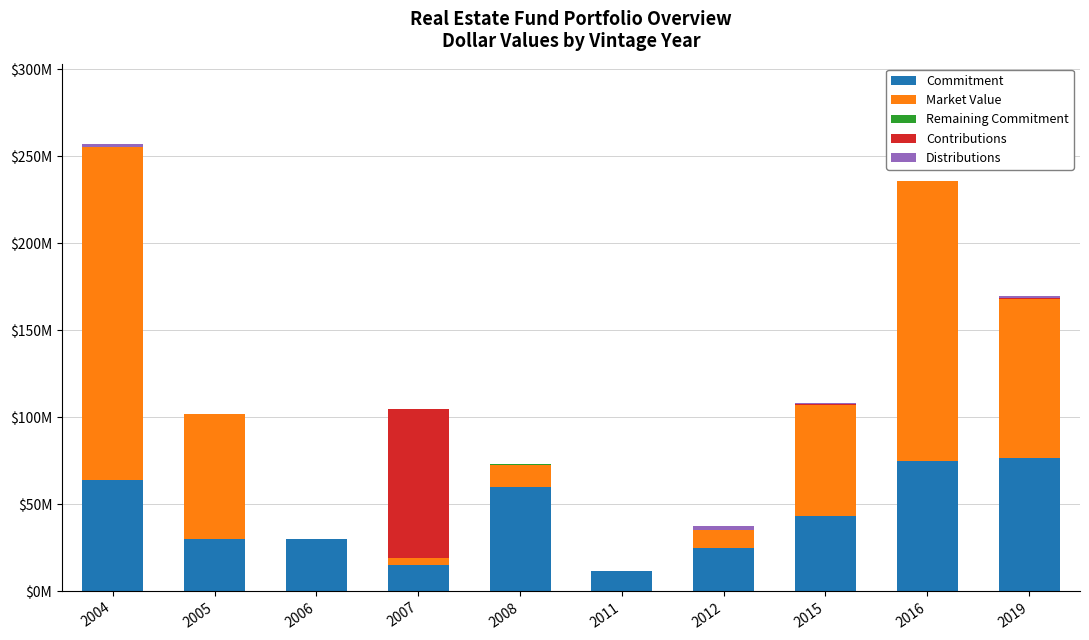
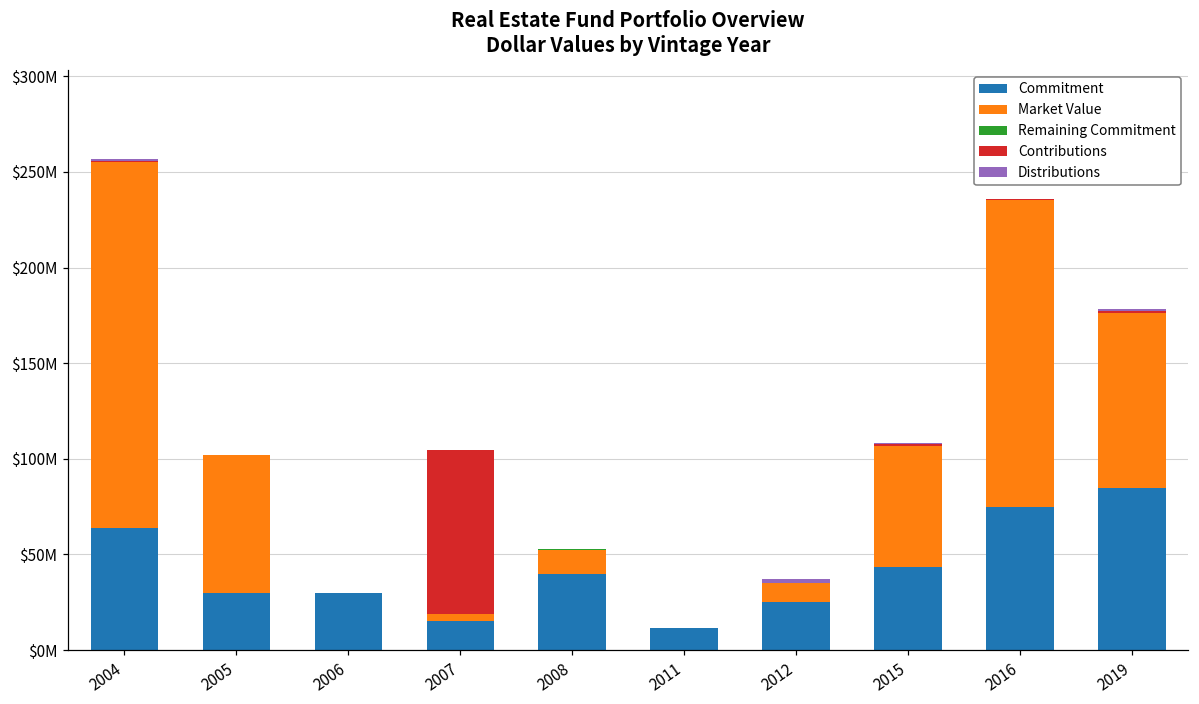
  {
    "Commitment": {
      "2004": "$64000000",
      "2005": "$30000000",
      "2006": "$30000000",
      "2007": "$15000000",
-     "2008": "$60000000",
+     "2008": "$40000000",
      "2011": "$11000000",
      "2012": "$25000000",
      "2015": "$43000000",
      "2016": "$75000000",
-     "2019": "$76000000"
+     "2019": "$85000000"
    },
    "Market Value": {
      "2004": "$191000000",
      "2005": "$72000000",
      "2007": "$4000000",
      "2008": "$12000000",
      "2012": "$10000000",
      "2015": "$64000000",
      "2016": "$161000000",
      "2019": "$91000000"
    },
    "Remaining Commitment": {
      "2004": "$0",
      "2005": "$0",
      "2007": "$0",
      "2011": "$0",
      "2012": "$0",
      "2015": "$0",
      "2016": "$0",
      "2019": "$0"
    },
    "Contributions": {
      "2005": "$0",
      "2006": "$0",
      "2007": "$85000000",
      "2008": "$0",
      "2011": "$0",
      "2012": "$0"
    },
    "Distributions": {
      "2004": "$2000000",
      "2006": "$0",
      "2007": "$0",
      "2008": "$0",
      "2011": "$0",
      "2012": "$2000000"
    }
  }
